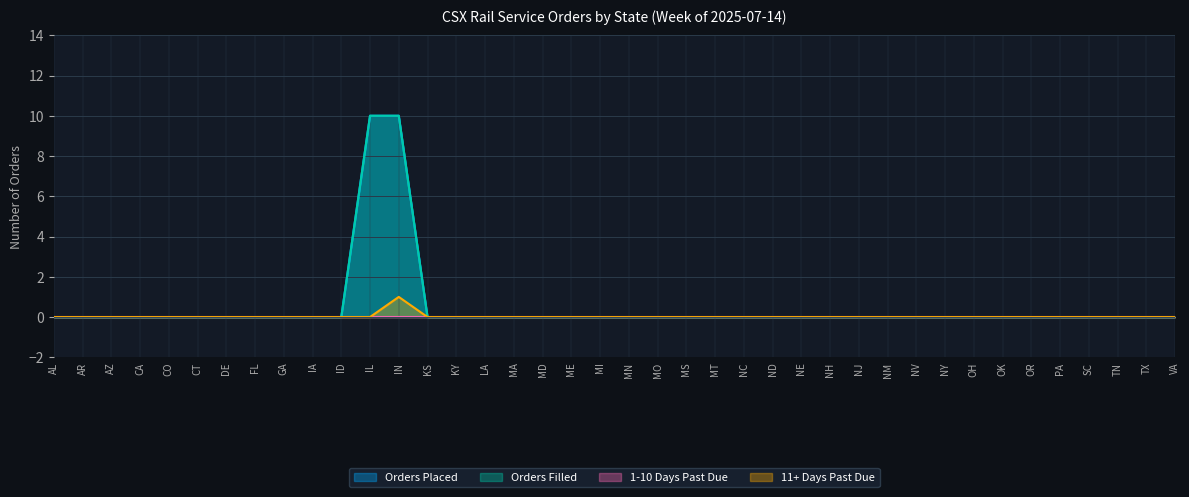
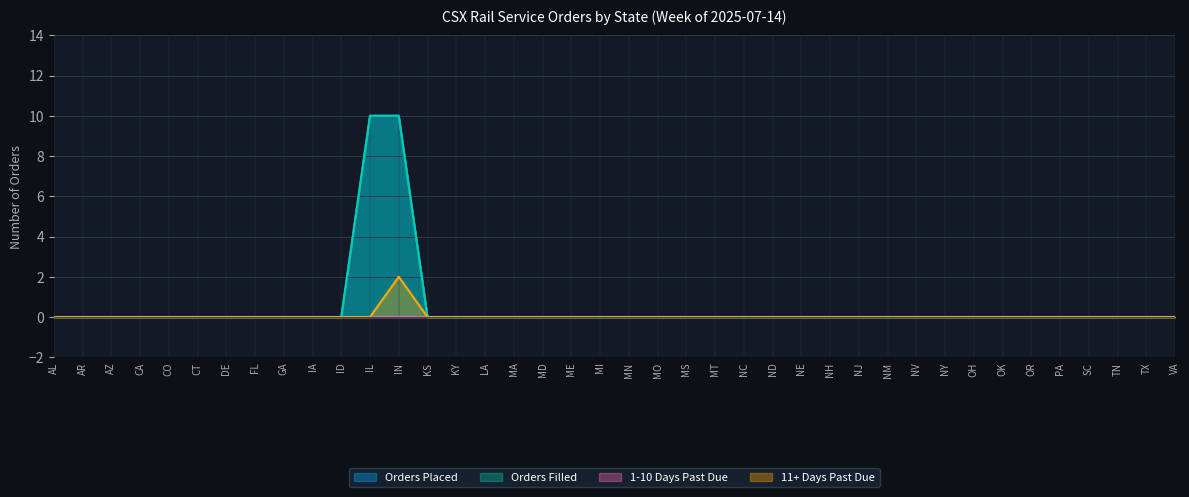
  {
    "Orders Filled": {
      "IL": 10,
      "IN": 10
    },
    "1-10 Days Past Due": {
      "IN": 0
    },
    "11+ Days Past Due": {
-     "IN": 1
+     "IN": 2
    }
  }
